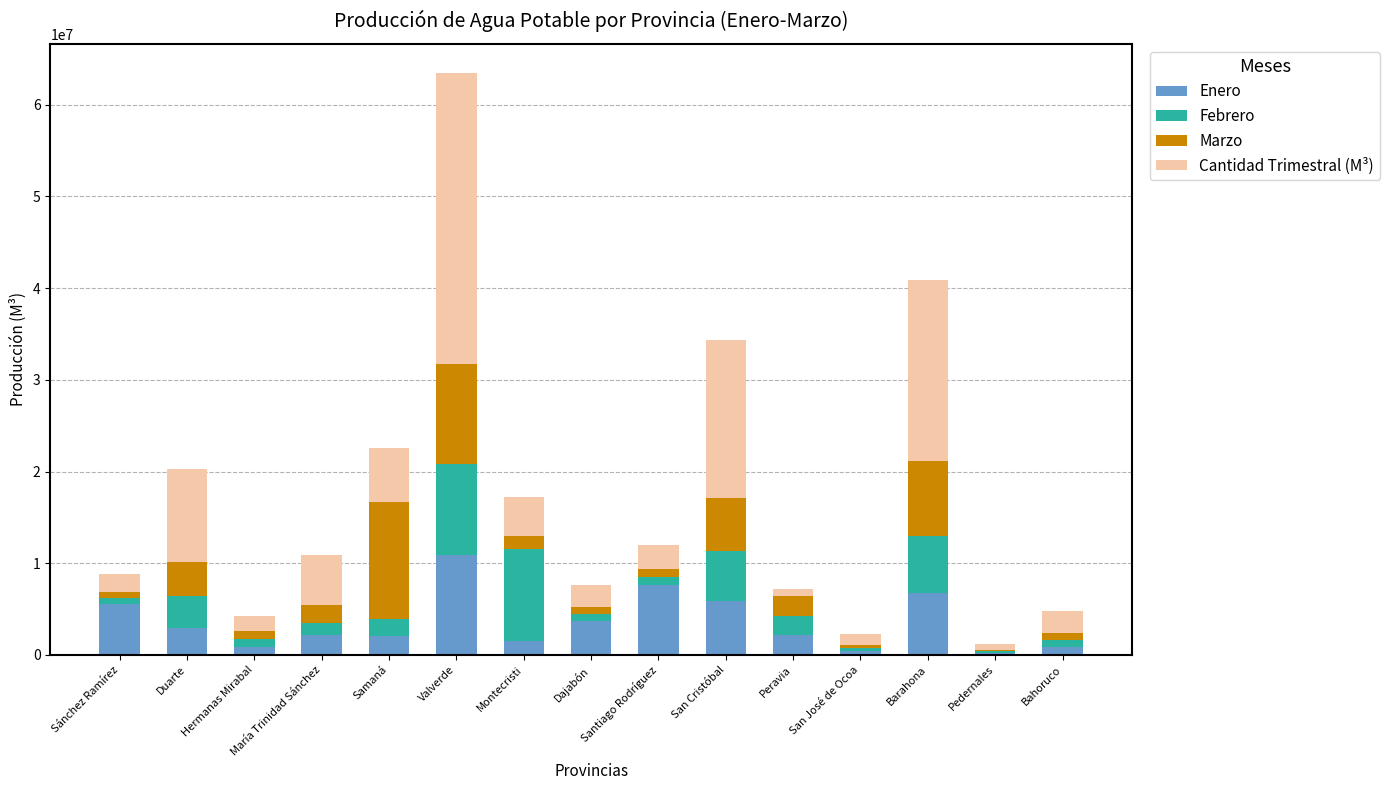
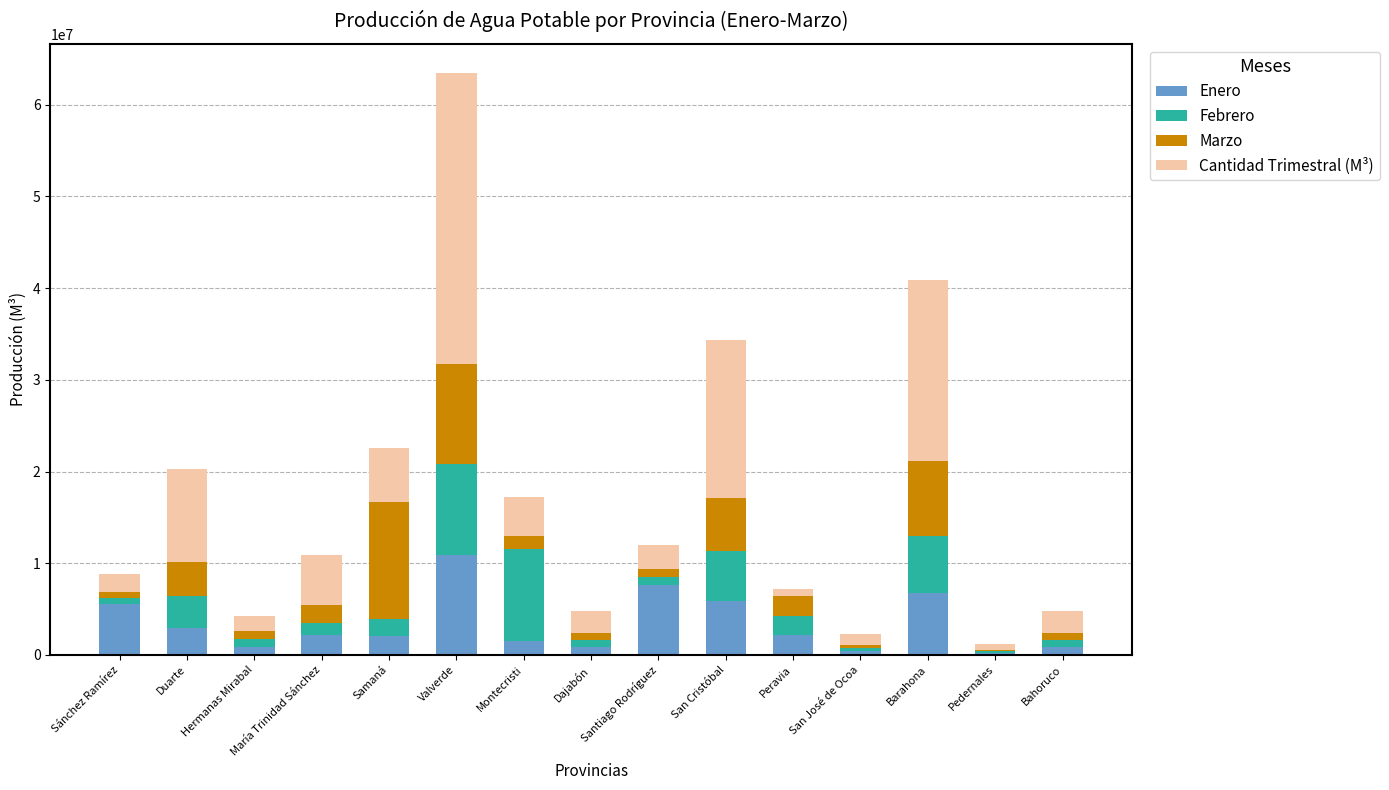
  {
    "Enero": {
      "Sánchez Ramírez": 6000000,
      "Duarte": 3000000,
      "Hermanas Mirabal": 1000000,
      "María Trinidad Sánchez": 2000000,
      "Samaná": 2000000,
      "Valverde": 11000000,
      "Montecristi": 1000000,
-     "Dajabón": 4000000,
+     "Dajabón": 1000000,
      "Santiago Rodríguez": 8000000,
      "San Cristóbal": 6000000,
      "Peravia": 2000000,
      "San José de Ocoa": 0,
      "Barahona": 7000000,
      "Bahoruco": 1000000
    },
    "Febrero": {
      "Sánchez Ramírez": 1000000,
      "Duarte": 4000000,
      "Hermanas Mirabal": 1000000,
      "María Trinidad Sánchez": 1000000,
      "Samaná": 2000000,
      "Valverde": 10000000,
      "Montecristi": 10000000,
      "Dajabón": 1000000,
      "Santiago Rodríguez": 1000000,
      "San Cristóbal": 5000000,
      "Peravia": 2000000,
      "San José de Ocoa": 0,
      "Barahona": 6000000,
      "Bahoruco": 1000000
    },
    "Marzo": {
      "Sánchez Ramírez": 1000000,
      "Duarte": 4000000,
      "Hermanas Mirabal": 1000000,
      "María Trinidad Sánchez": 2000000,
      "Samaná": 13000000,
      "Valverde": 11000000,
      "Montecristi": 1000000,
      "Dajabón": 1000000,
      "Santiago Rodríguez": 1000000,
      "San Cristóbal": 6000000,
      "Peravia": 2000000,
      "San José de Ocoa": 0,
      "Barahona": 8000000,
      "Bahoruco": 1000000
    },
    "Cantidad Trimestral (M³)": {
      "Sánchez Ramírez": 2000000,
      "Duarte": 10000000,
      "Hermanas Mirabal": 2000000,
      "María Trinidad Sánchez": 5000000,
      "Samaná": 6000000,
      "Valverde": 32000000,
      "Montecristi": 4000000,
      "Dajabón": 2000000,
      "Santiago Rodríguez": 3000000,
      "San Cristóbal": 17000000,
      "Peravia": 1000000,
      "San José de Ocoa": 1000000,
      "Barahona": 20000000,
      "Pedernales": 1000000,
      "Bahoruco": 2000000
    }
  }
